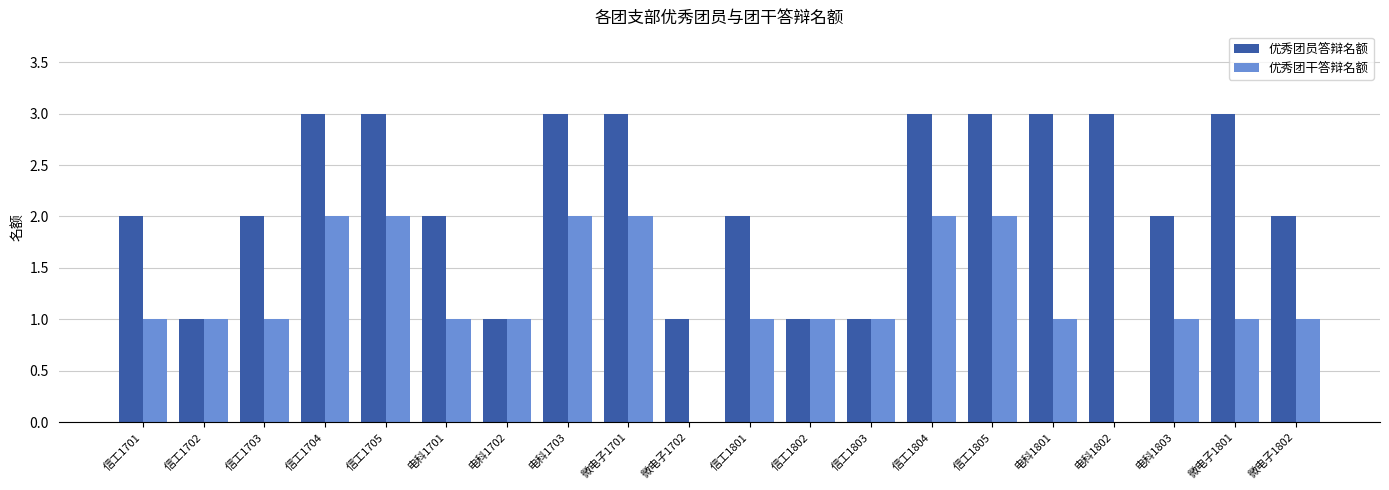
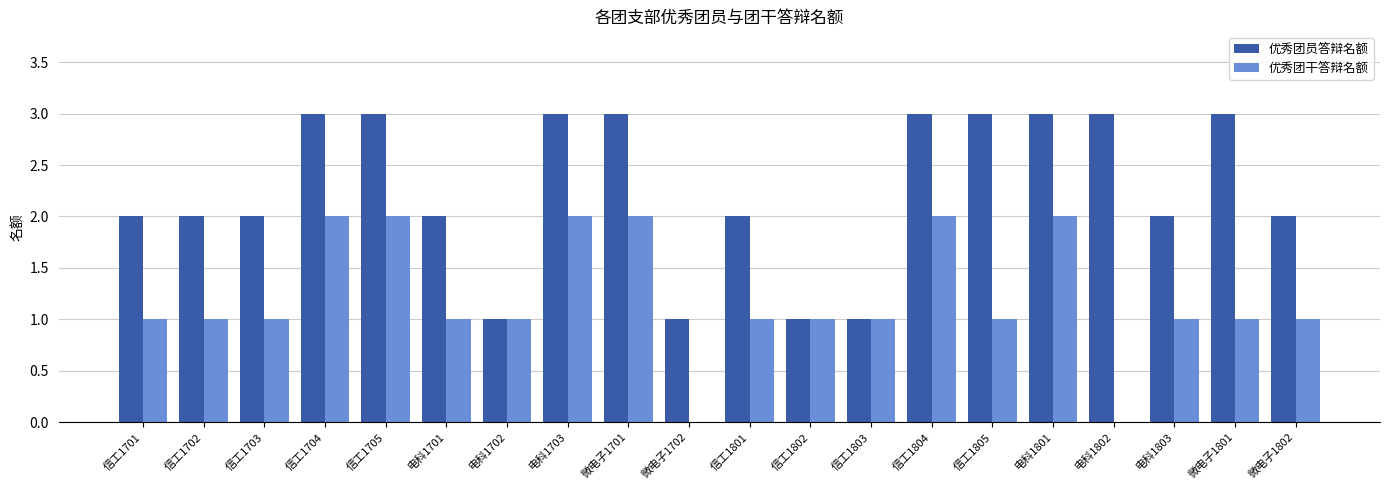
  {
    "优秀团员答辩名额": {
      "信工1701": 2,
-     "信工1702": 1,
+     "信工1702": 2,
      "信工1703": 2,
      "信工1704": 3,
      "信工1705": 3,
      "电科1701": 2,
      "电科1702": 1,
      "电科1703": 3,
      "微电子1701": 3,
      "微电子1702": 1,
      "信工1801": 2,
      "信工1802": 1,
      "信工1803": 1,
      "信工1804": 3,
      "信工1805": 3,
      "电科1801": 3,
      "电科1802": 3,
      "电科1803": 2,
      "微电子1801": 3,
      "微电子1802": 2
    },
    "优秀团干答辩名额": {
      "信工1701": 1,
      "信工1702": 1,
      "信工1703": 1,
      "信工1704": 2,
      "信工1705": 2,
      "电科1701": 1,
      "电科1702": 1,
      "电科1703": 2,
      "微电子1701": 2,
      "微电子1702": 0,
      "信工1801": 1,
      "信工1802": 1,
      "信工1803": 1,
      "信工1804": 2,
-     "信工1805": 2,
-     "电科1801": 1,
+     "信工1805": 1,
+     "电科1801": 2,
      "电科1802": 0,
      "电科1803": 1,
      "微电子1801": 1,
      "微电子1802": 1
    }
  }
